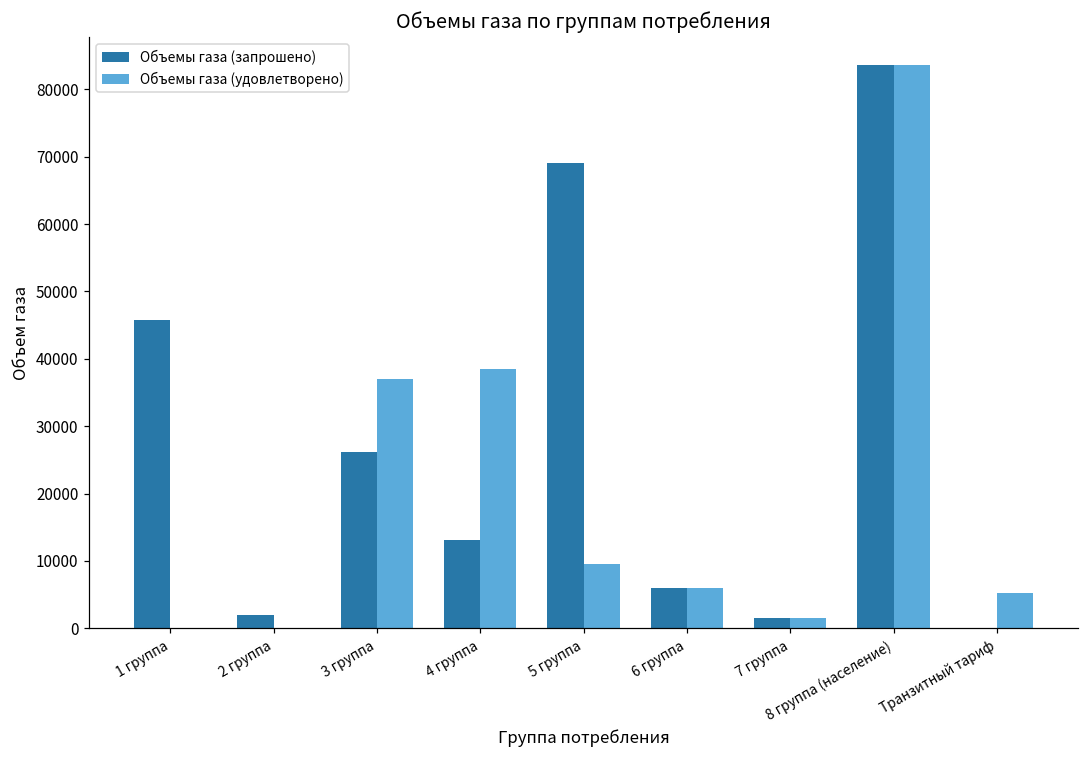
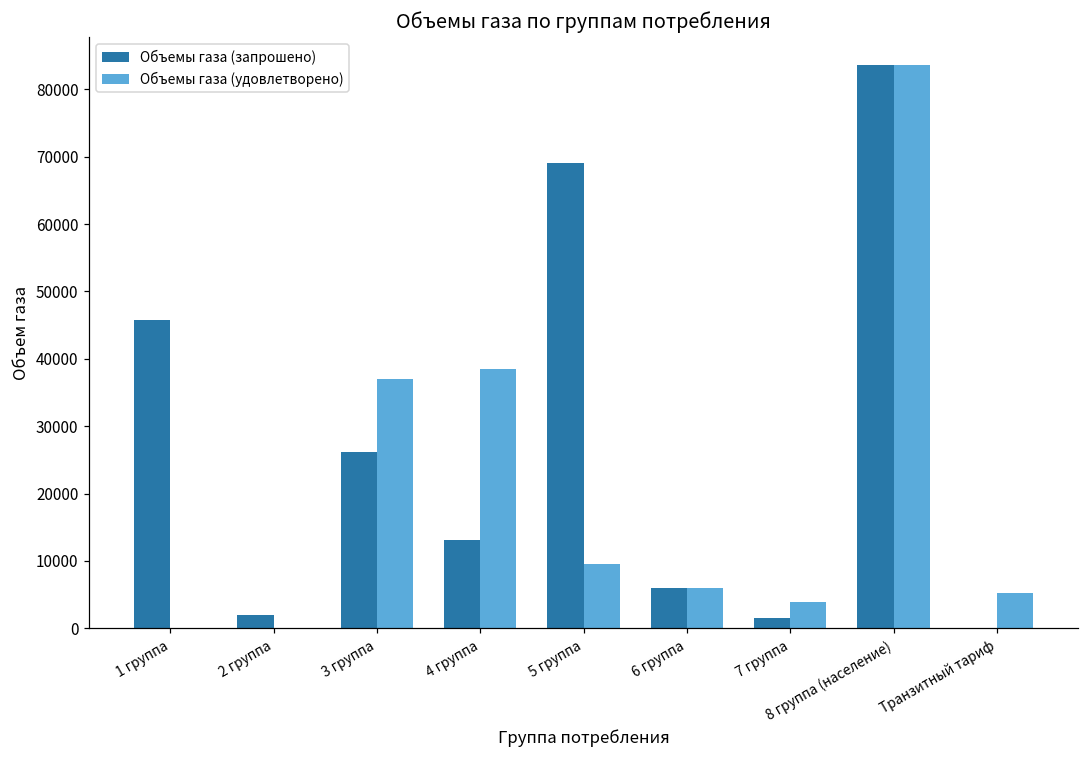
  {
    "Объемы газа (запрошено)": {
      "1 группа": 46000,
      "2 группа": 2000,
      "3 группа": 26000,
      "4 группа": 13000,
      "5 группа": 69000,
      "6 группа": 6000,
      "7 группа": 2000,
      "8 группа (население)": 84000,
      "Транзитный тариф": 0
    },
    "Объемы газа (удовлетворено)": {
      "1 группа": 0,
      "2 группа": 0,
      "3 группа": 37000,
      "4 группа": 39000,
      "5 группа": 10000,
      "6 группа": 6000,
-     "7 группа": 2000,
+     "7 группа": 4000,
      "8 группа (население)": 84000,
      "Транзитный тариф": 5000
    }
  }
